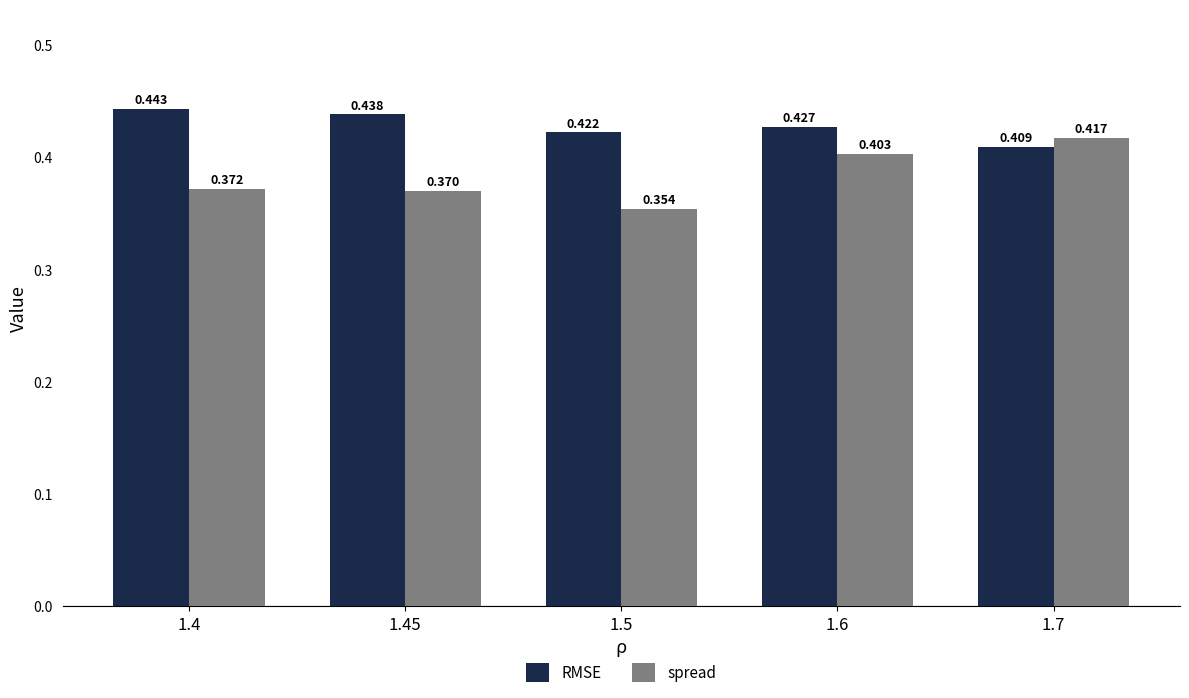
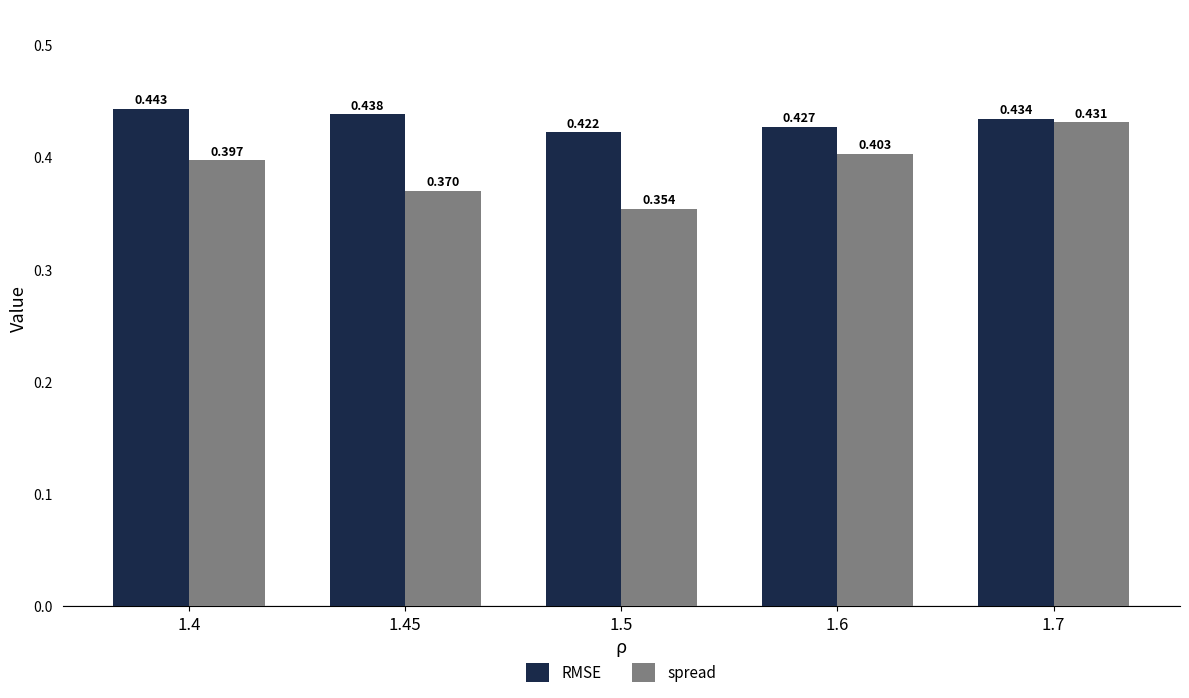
  {
    "RMSE": {
      "1.4": 0.443,
      "1.45": 0.438,
      "1.5": 0.422,
      "1.6": 0.427,
-     "1.7": 0.409
+     "1.7": 0.434
    },
    "spread": {
-     "1.4": 0.372,
+     "1.4": 0.397,
      "1.45": 0.370,
      "1.5": 0.354,
      "1.6": 0.403,
-     "1.7": 0.417
+     "1.7": 0.431
    }
  }
